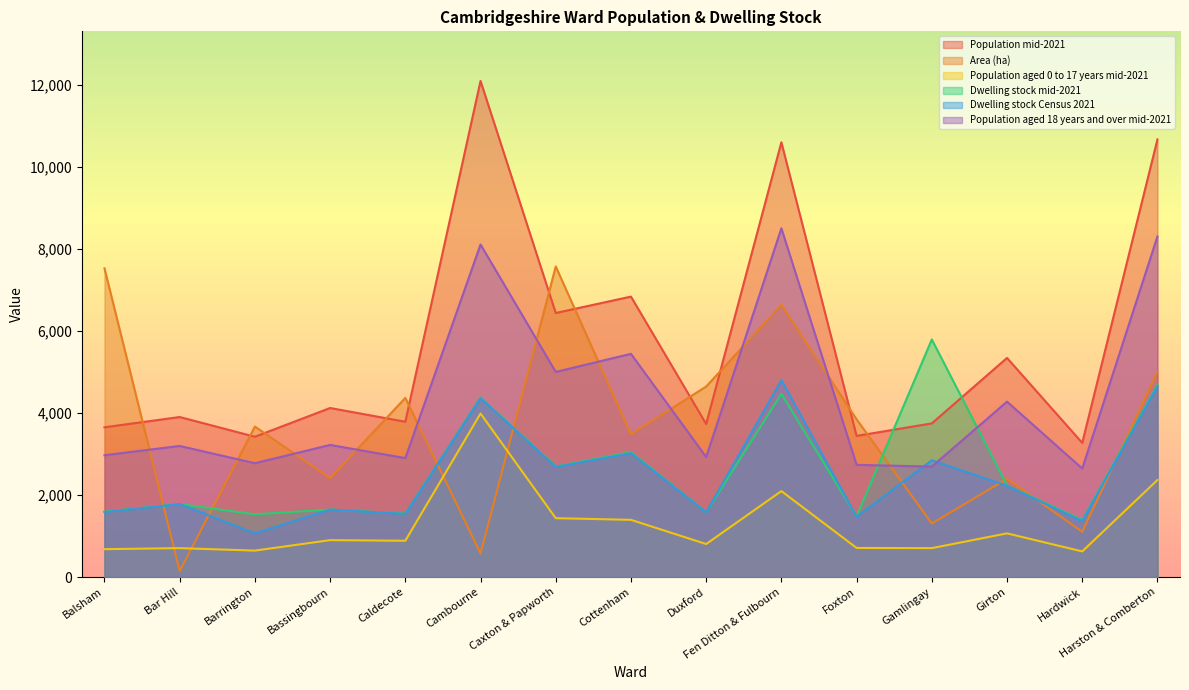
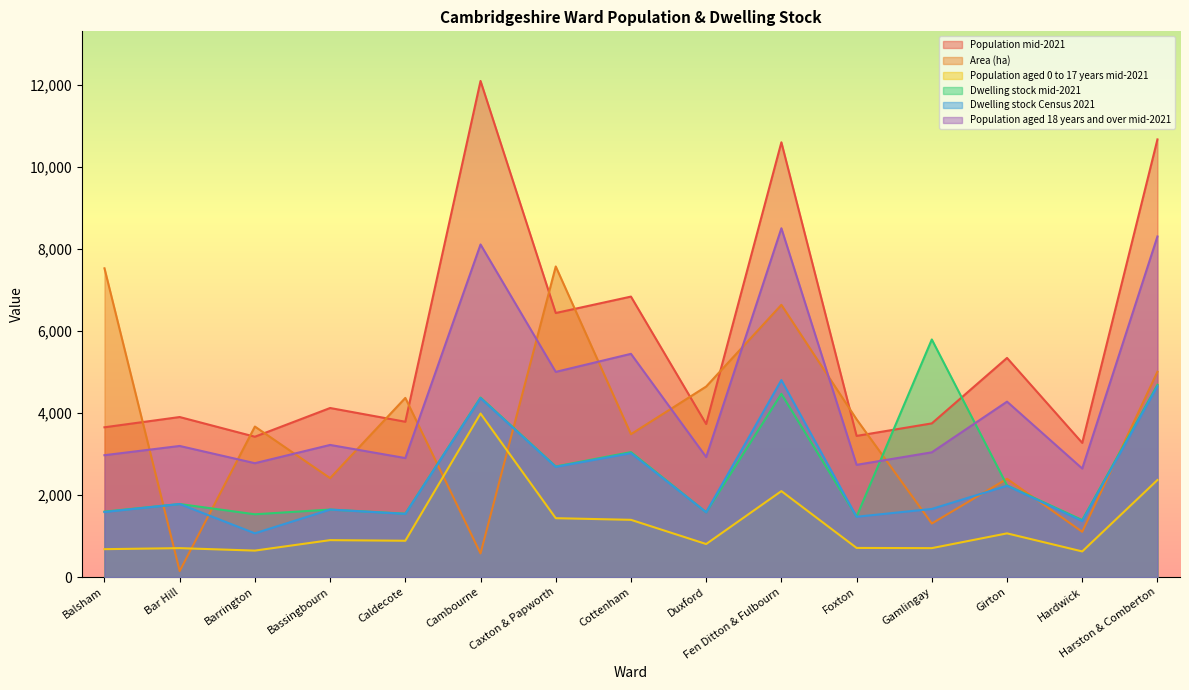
  {
    "Dwelling stock mid-2021": {
      "Barrington": "1,500",
      "Fen Ditton & Fulbourn": "4,500",
      "Gamlingay": "5,800"
    },
    "Dwelling stock Census 2021": {
      "Barrington": "1,100",
      "Fen Ditton & Fulbourn": "4,800",
-     "Gamlingay": "2,800"
+     "Gamlingay": "1,700"
    },
    "Population aged 18 years and over mid-2021": {
      "Balsham": "3,000",
      "Bar Hill": "3,200",
      "Barrington": "2,800",
      "Bassingbourn": "3,200",
      "Caldecote": "2,900",
      "Cambourne": "8,100",
      "Caxton & Papworth": "5,000",
      "Cottenham": "5,400",
      "Duxford": "2,900",
      "Fen Ditton & Fulbourn": "8,500",
      "Foxton": "2,700",
-     "Gamlingay": "2,700",
+     "Gamlingay": "3,000",
      "Girton": "4,300",
      "Hardwick": "2,600",
      "Harston & Comberton": "8,300"
    }
  }
